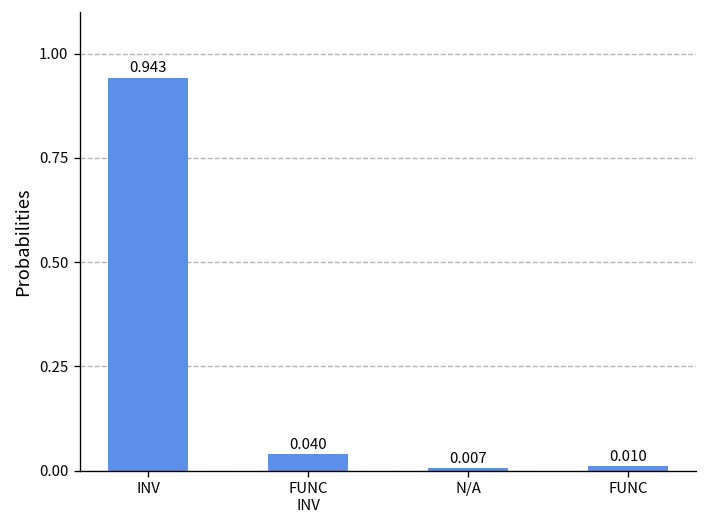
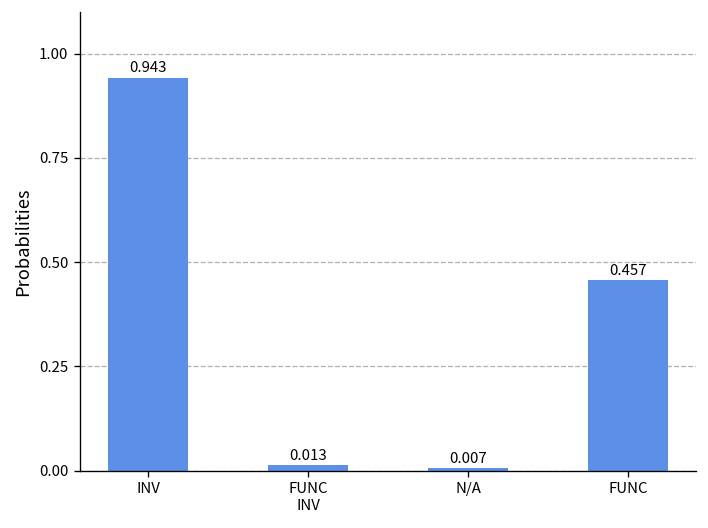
  {
    "INV": 0.943,
-   "FUNC INV": 0.040,
+   "FUNC INV": 0.013,
    "N/A": 0.007,
-   "FUNC": 0.010
+   "FUNC": 0.457
  }
